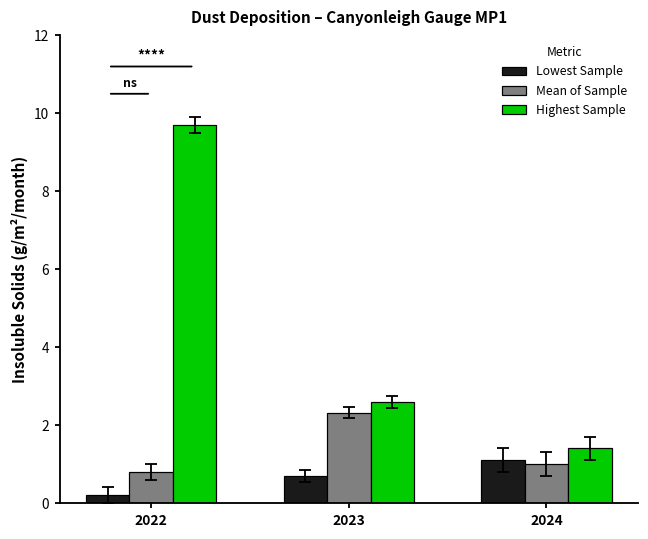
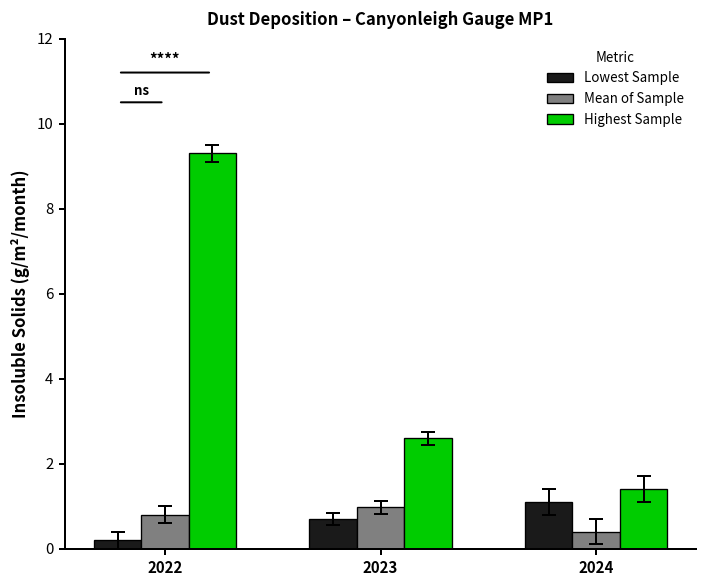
  {
    "Lowest Sample": {
      "2022": 0.2,
      "2023": 0.7,
      "2024": 1.1
    },
    "Mean of Sample": {
      "2022": 0.8,
-     "2023": 2.3,
-     "2024": 1.0
+     "2023": 1.0,
+     "2024": 0.4
    },
    "Highest Sample": {
-     "2022": 9.7,
+     "2022": 9.3,
      "2023": 2.6,
      "2024": 1.4
    }
  }
